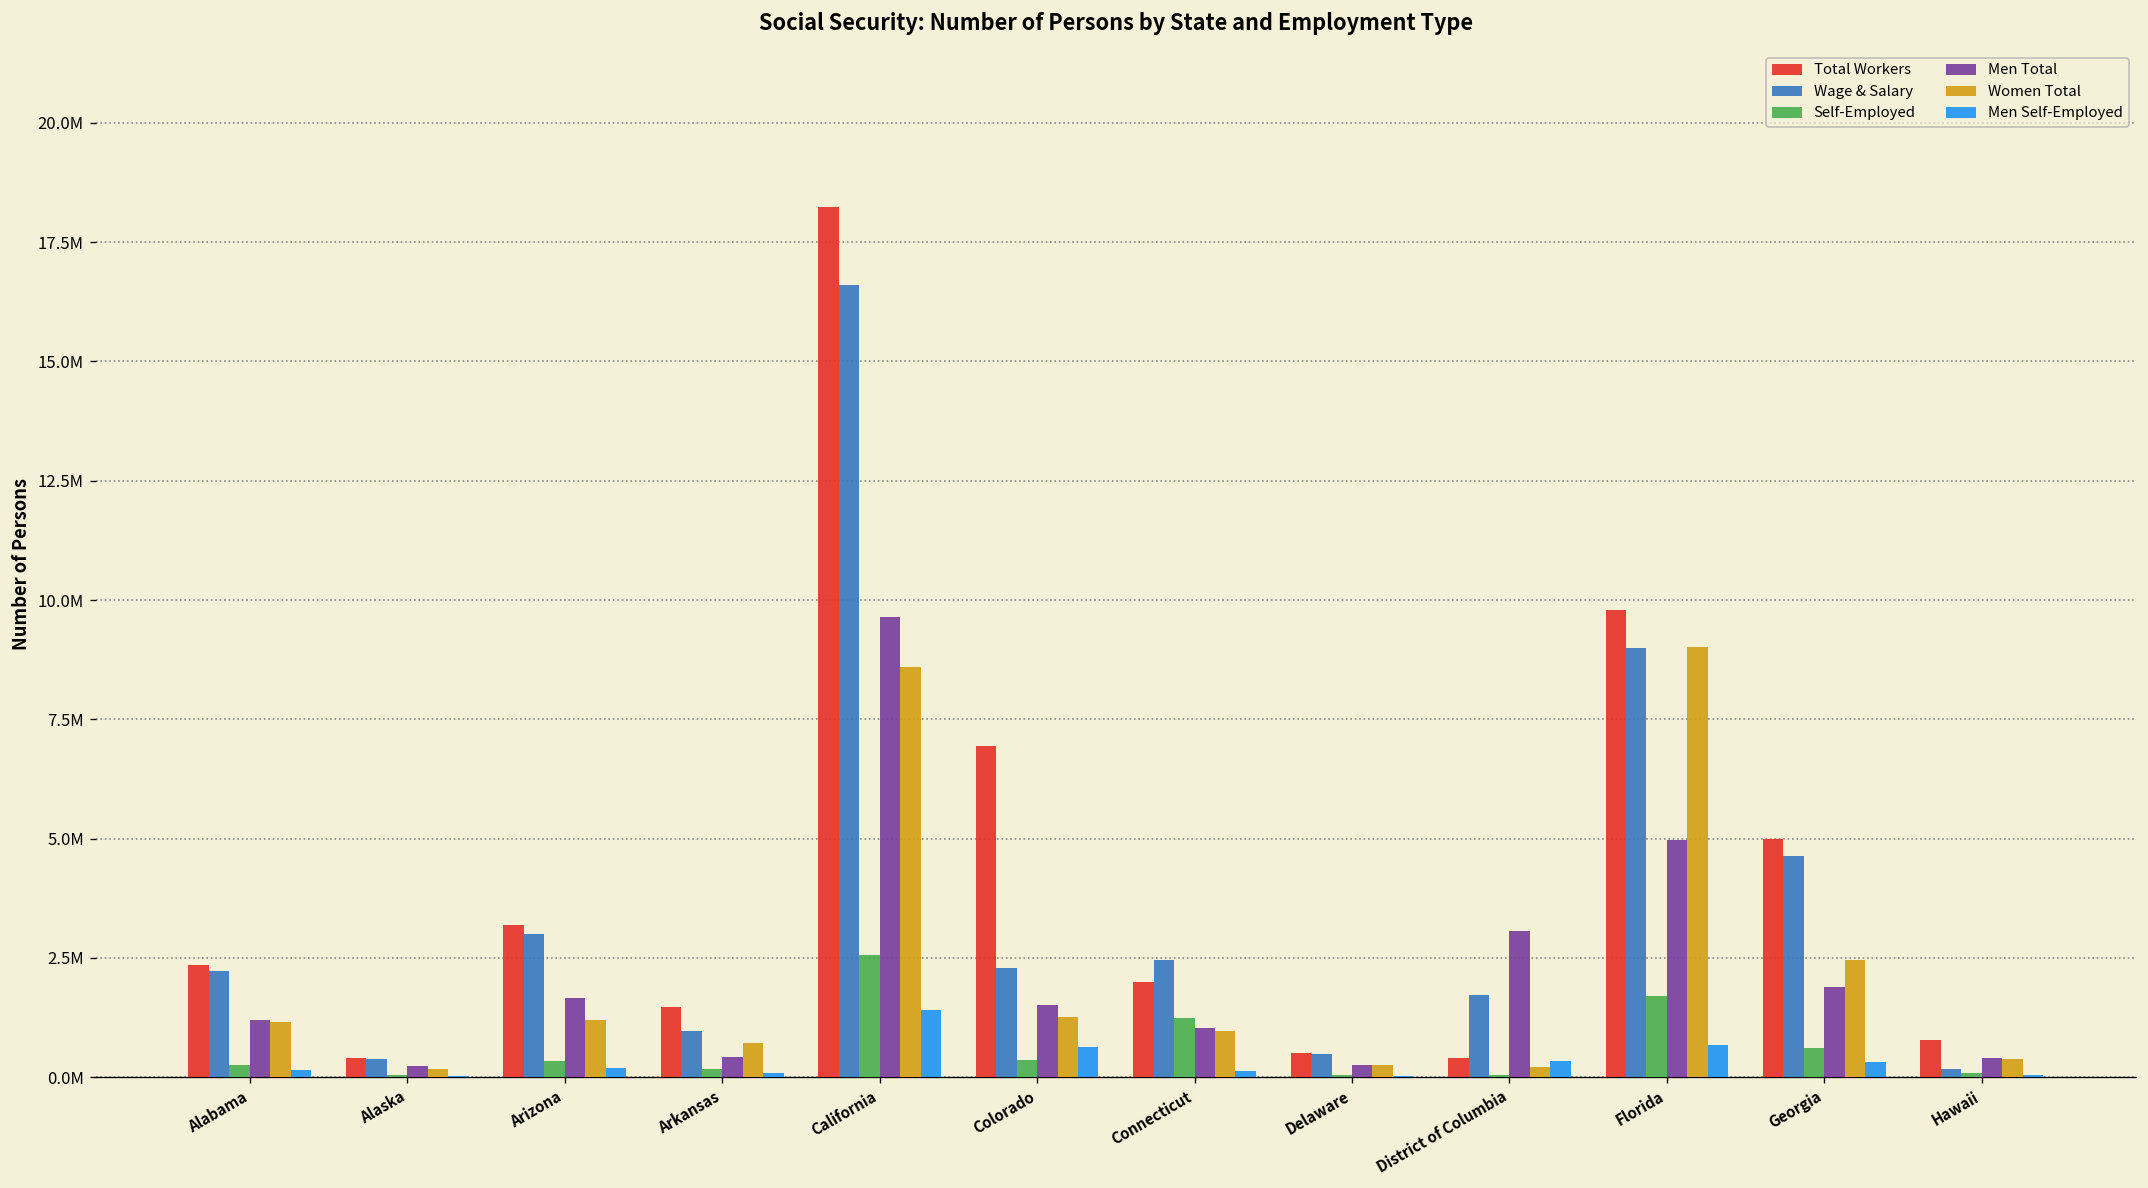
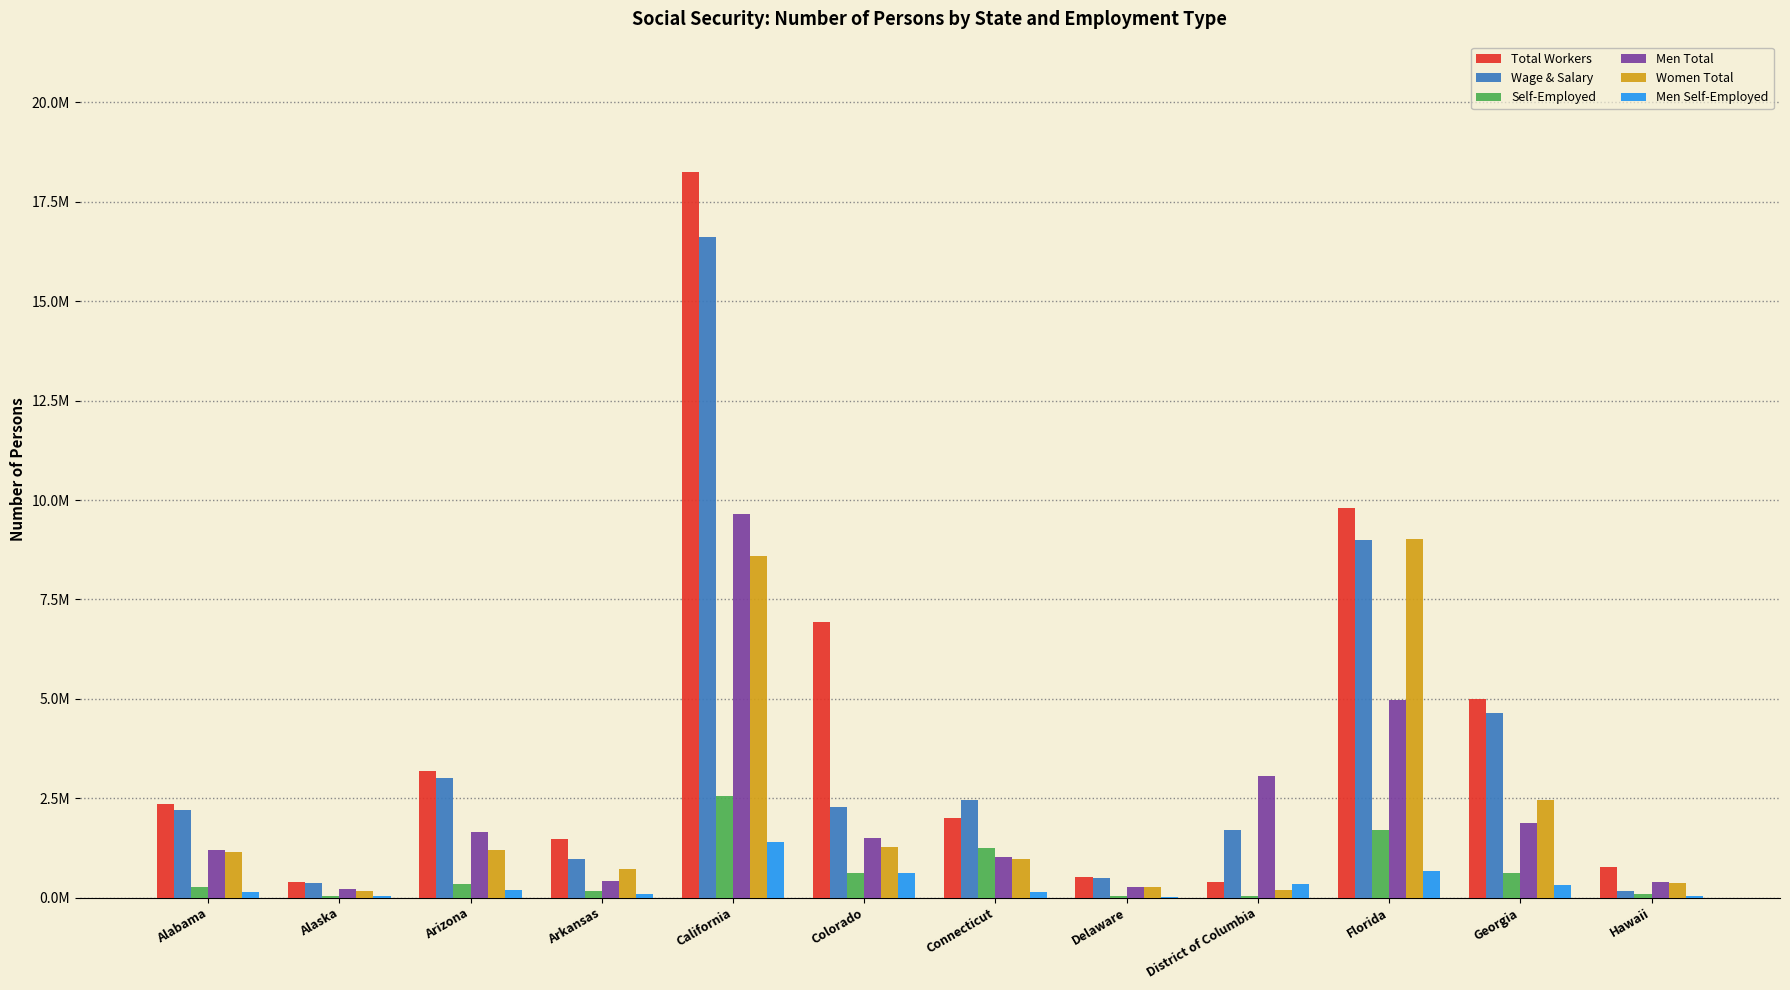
  {
    "Total Workers": {
      "Alabama": 2400000,
      "Alaska": 400000,
      "Arizona": 3200000,
      "Arkansas": 1500000,
      "California": 18200000,
      "Colorado": 6900000,
      "Connecticut": 2000000,
      "Delaware": 500000,
      "District of Columbia": 400000,
      "Florida": 9800000,
      "Georgia": 5000000,
      "Hawaii": 800000
    },
    "Wage & Salary": {
      "Alabama": 2200000,
      "Alaska": 400000,
      "Arizona": 3000000,
      "Arkansas": 1000000,
      "California": 16600000,
      "Colorado": 2300000,
      "Connecticut": 2400000,
      "Delaware": 500000,
      "District of Columbia": 1700000,
      "Florida": 9000000,
      "Georgia": 4600000,
      "Hawaii": 200000
    },
    "Self-Employed": {
      "Alabama": 300000,
      "Arizona": 300000,
      "Arkansas": 200000,
      "California": 2600000,
-     "Colorado": 400000,
+     "Colorado": 600000,
      "Connecticut": 1200000,
      "Florida": 1700000,
      "Georgia": 600000,
      "Hawaii": 100000
    },
    "Men Total": {
      "Alabama": 1200000,
      "Alaska": 200000,
      "Arizona": 1700000,
      "Arkansas": 400000,
      "California": 9700000,
      "Colorado": 1500000,
      "Connecticut": 1000000,
      "Delaware": 300000,
      "District of Columbia": 3100000,
      "Florida": 5000000,
      "Georgia": 1900000,
      "Hawaii": 400000
    },
    "Women Total": {
      "Alabama": 1200000,
      "Alaska": 200000,
      "Arizona": 1200000,
      "Arkansas": 700000,
      "California": 8600000,
      "Colorado": 1300000,
      "Connecticut": 1000000,
      "Delaware": 300000,
      "District of Columbia": 200000,
      "Florida": 9000000,
      "Georgia": 2400000,
      "Hawaii": 400000
    },
    "Men Self-Employed": {
      "Alabama": 100000,
      "Arizona": 200000,
      "Arkansas": 100000,
      "California": 1400000,
      "Colorado": 600000,
      "Connecticut": 100000,
      "District of Columbia": 300000,
      "Florida": 700000,
      "Georgia": 300000
    }
  }
